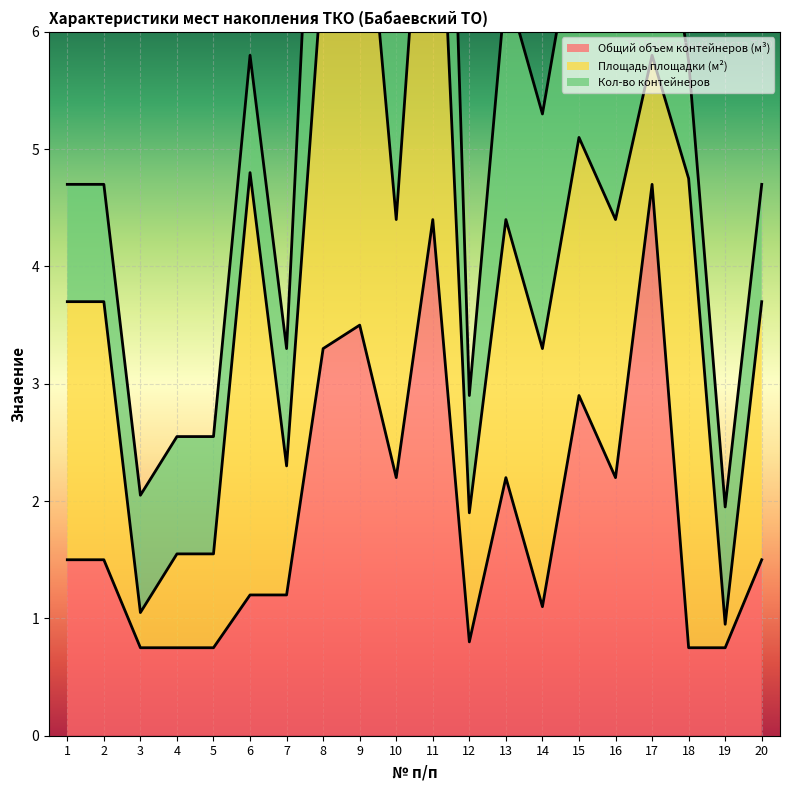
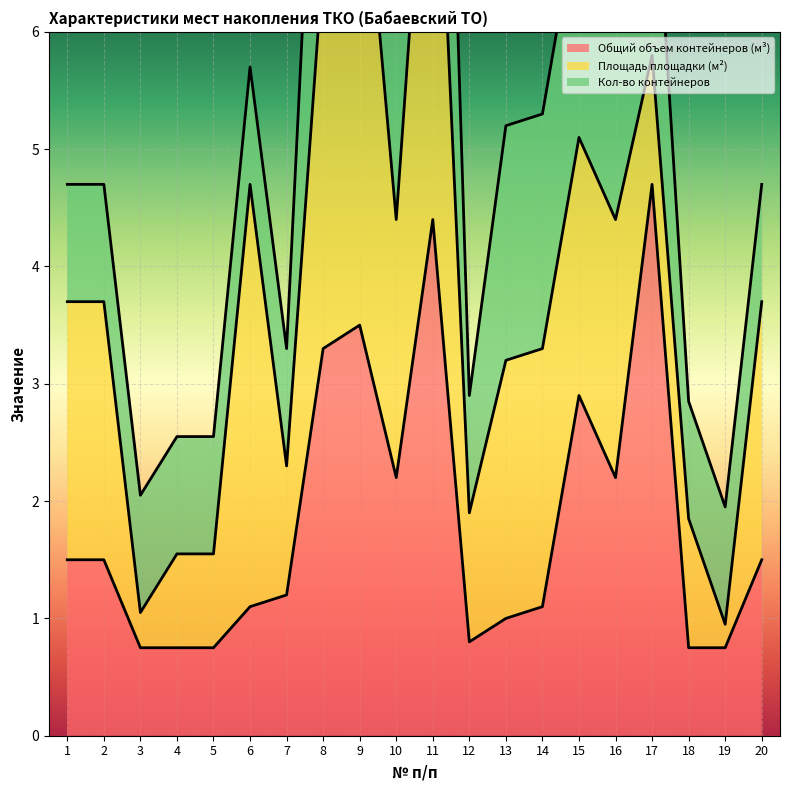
  {
    "Общий объем контейнеров (м³)": {
      "1": 1.5,
      "2": 1.5,
      "3": 0.75,
      "4": 0.75,
      "5": 0.75,
-     "6": 1.2,
+     "6": 1.1,
      "7": 1.2,
      "8": 3.3,
      "9": 3.5,
      "10": 2.2,
      "11": 4.4,
      "12": 0.8,
-     "13": 2.2,
+     "13": 1.0,
      "14": 1.1,
      "15": 2.9,
      "16": 2.2,
      "17": 4.7,
      "18": 0.75,
      "19": 0.75,
      "20": 1.5
    },
    "Площадь площадки (м²)": {
      "1": 2.2,
      "2": 2.2,
      "3": 0.3,
      "4": 0.8,
      "5": 0.8,
      "6": 3.6,
      "7": 1.1,
      "10": 2.2,
      "12": 1.1,
      "13": 2.2,
      "14": 2.2,
      "15": 2.2,
      "16": 2.2,
-     "18": 4.0,
+     "18": 1.1,
      "19": 0.2,
      "20": 2.2
    },
    "Кол-во контейнеров": {
      "1": 1.0,
      "2": 1.0,
      "3": 1.0,
      "4": 1.0,
      "5": 1.0,
      "6": 1.0,
      "7": 1.0,
      "12": 1.0,
      "14": 2.0,
      "19": 1.0,
      "20": 1.0
    }
  }
